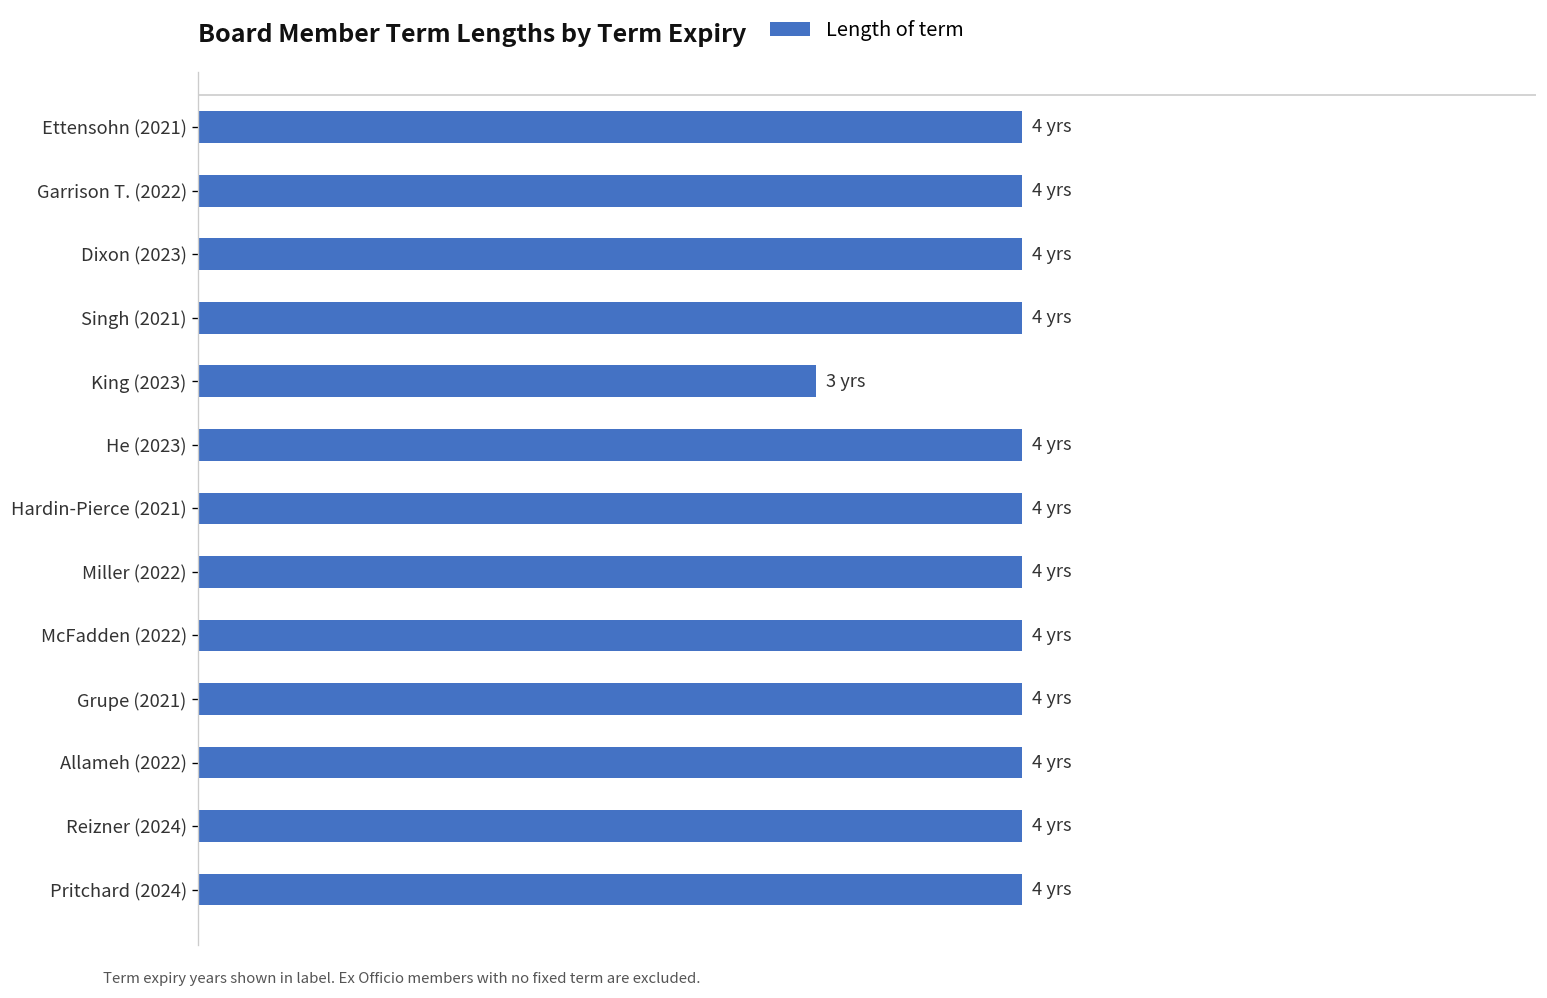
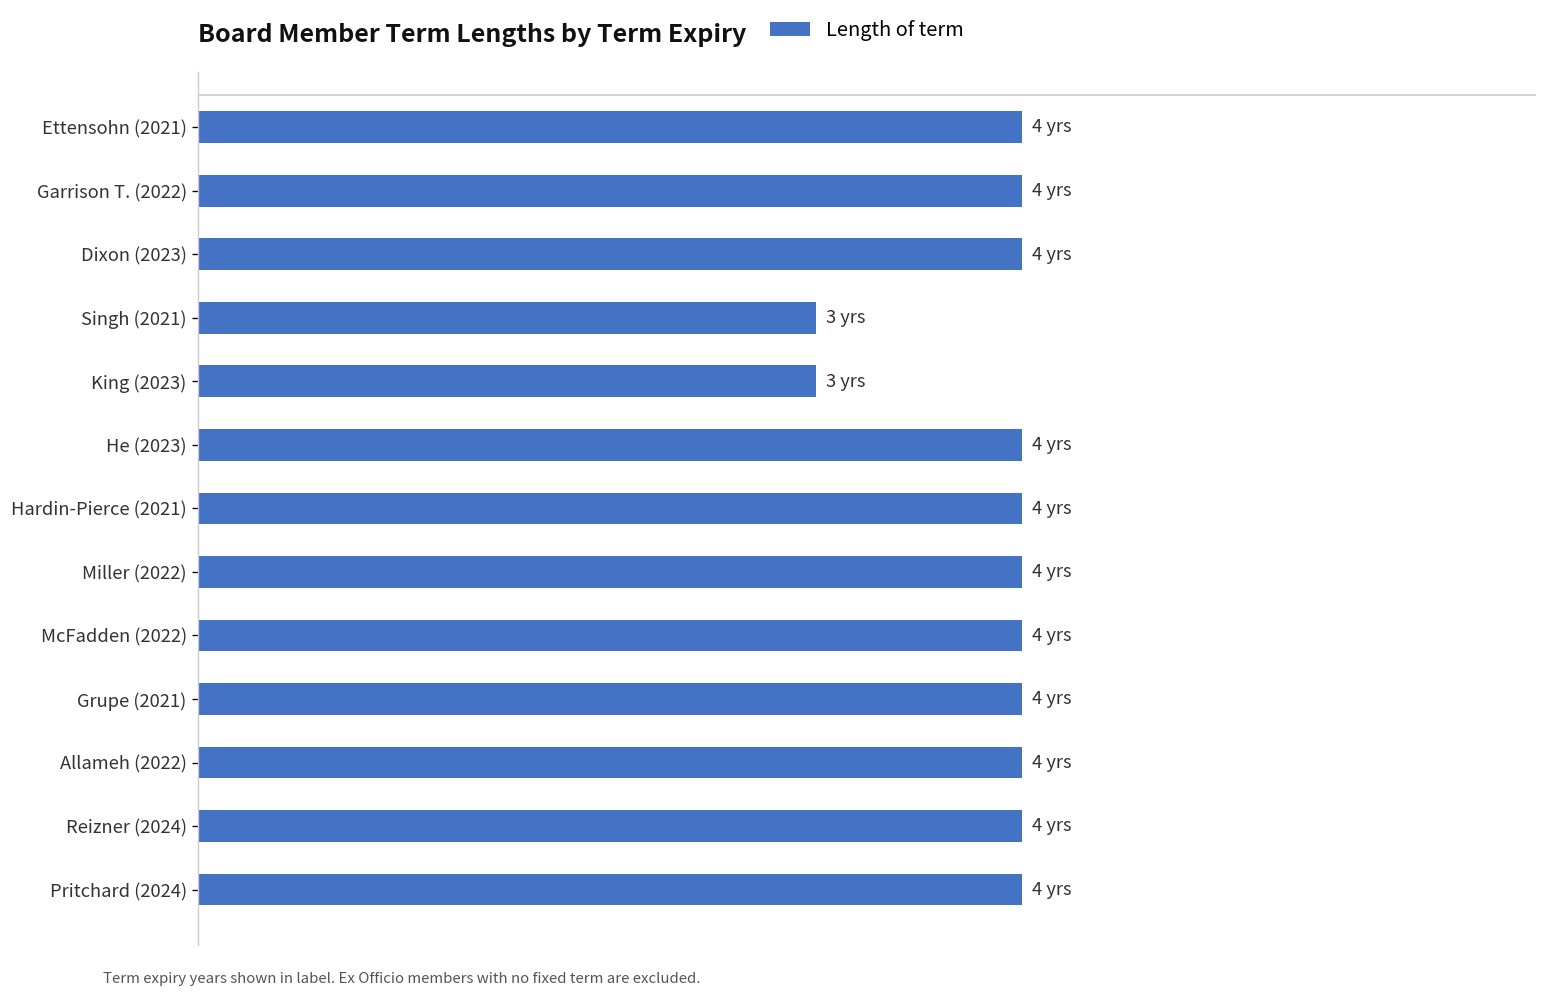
  {
    "Ettensohn (2021)": 4,
    "Garrison T. (2022)": 4,
    "Dixon (2023)": 4,
-   "Singh (2021)": 4,
+   "Singh (2021)": 3,
    "King (2023)": 3,
    "He (2023)": 4,
    "Hardin-Pierce (2021)": 4,
    "Miller (2022)": 4,
    "McFadden (2022)": 4,
    "Grupe (2021)": 4,
    "Allameh (2022)": 4,
    "Reizner (2024)": 4,
    "Pritchard (2024)": 4
  }
